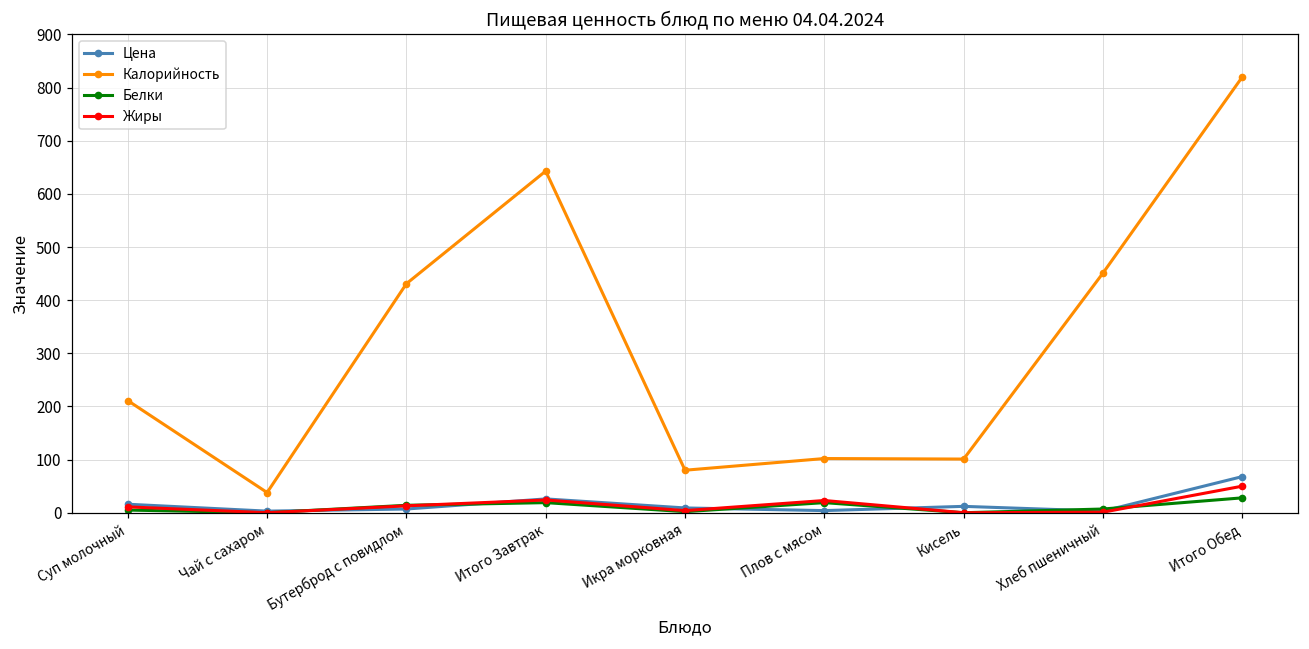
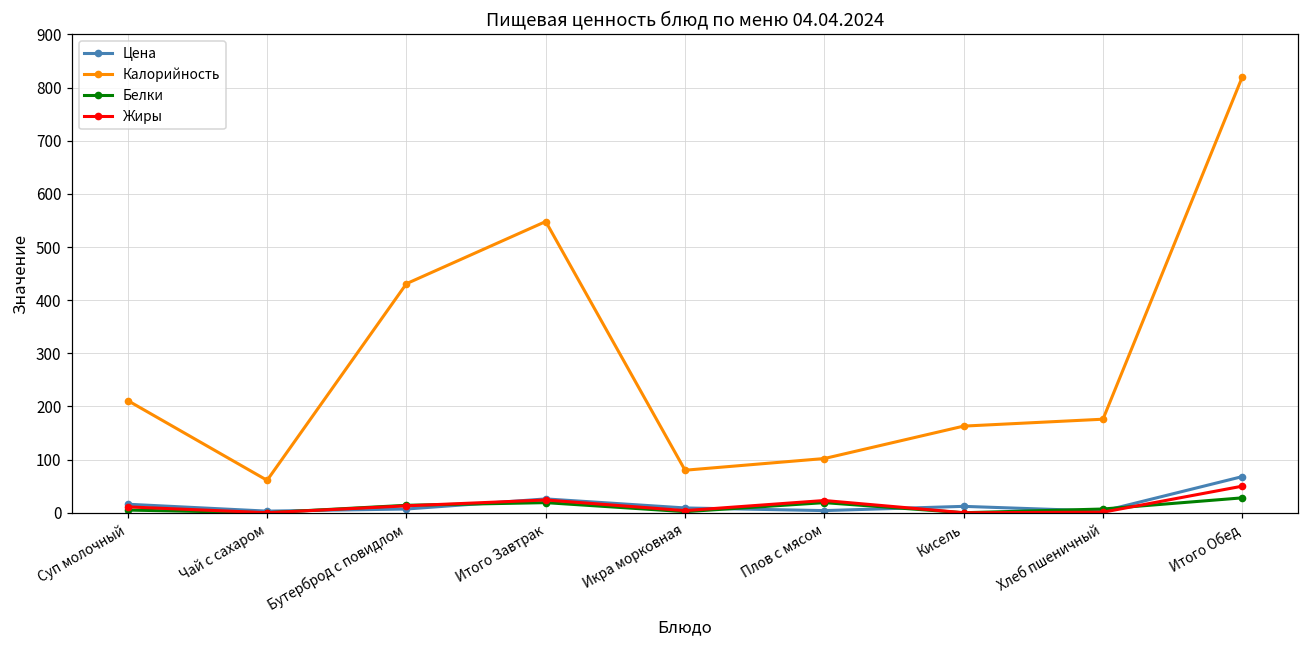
  {
    "Цена": {
      "Бутерброд с повидлом": 10,
      "Плов с мясом": 0,
      "Кисель": 10,
      "Итого Обед": 70
    },
    "Калорийность": {
      "Суп молочный": 210,
-     "Чай с сахаром": 40,
+     "Чай с сахаром": 60,
      "Бутерброд с повидлом": 430,
-     "Итого Завтрак": 640,
+     "Итого Завтрак": 550,
      "Икра морковная": 80,
      "Плов с мясом": 100,
-     "Кисель": 100,
-     "Хлеб пшеничный": 450,
+     "Кисель": 160,
+     "Хлеб пшеничный": 180,
      "Итого Обед": 820
    },
    "Белки": {
      "Суп молочный": 10,
      "Итого Обед": 30
    },
    "Жиры": {
      "Итого Обед": 50
    }
  }
